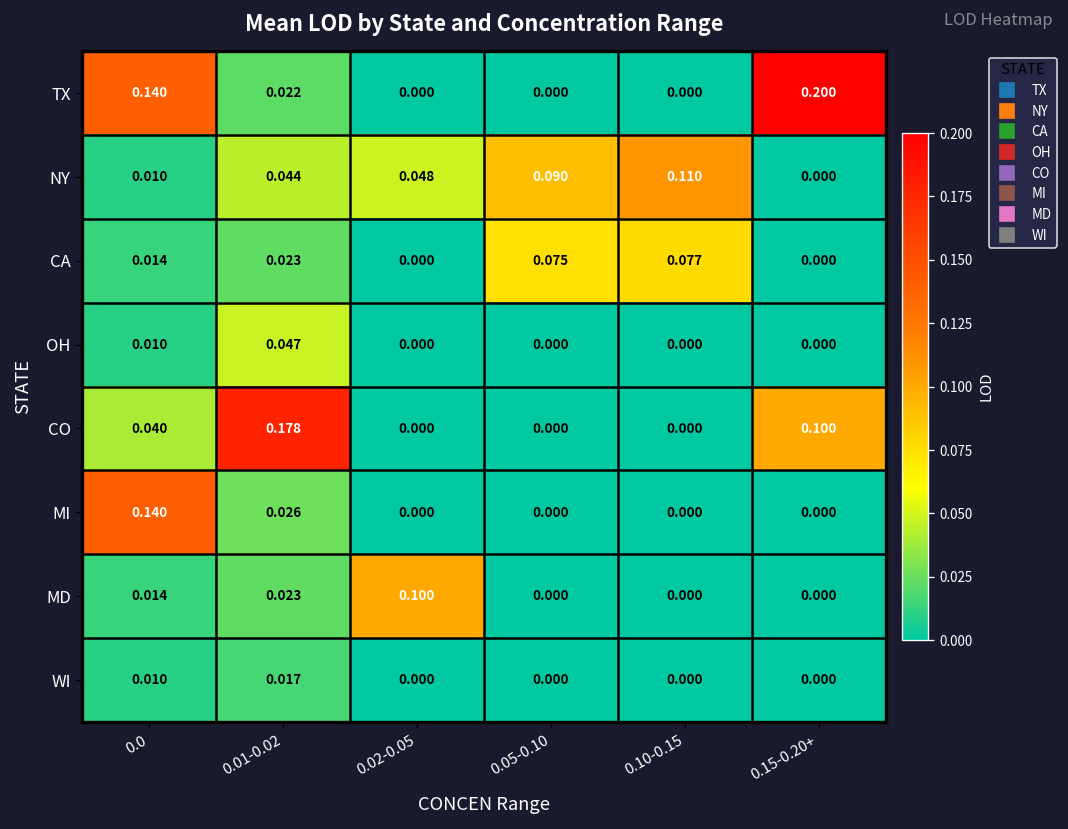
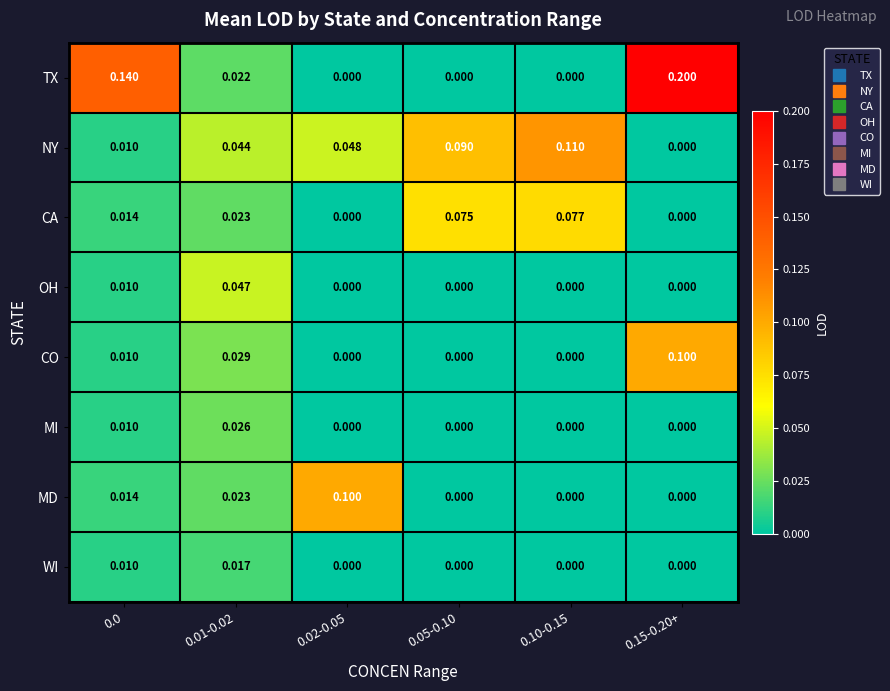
  {
    "TX": {
      "0.0": 0.140,
      "0.01-0.02": 0.022,
      "0.02-0.05": 0.000,
      "0.05-0.10": 0.000,
      "0.10-0.15": 0.000,
      "0.15-0.20+": 0.200
    },
    "NY": {
      "0.0": 0.010,
      "0.01-0.02": 0.044,
      "0.02-0.05": 0.048,
      "0.05-0.10": 0.090,
      "0.10-0.15": 0.110,
      "0.15-0.20+": 0.000
    },
    "CA": {
      "0.0": 0.014,
      "0.01-0.02": 0.023,
      "0.02-0.05": 0.000,
      "0.05-0.10": 0.075,
      "0.10-0.15": 0.077,
      "0.15-0.20+": 0.000
    },
    "OH": {
      "0.0": 0.010,
      "0.01-0.02": 0.047,
      "0.02-0.05": 0.000,
      "0.05-0.10": 0.000,
      "0.10-0.15": 0.000,
      "0.15-0.20+": 0.000
    },
    "CO": {
-     "0.0": 0.040,
-     "0.01-0.02": 0.178,
+     "0.0": 0.010,
+     "0.01-0.02": 0.029,
      "0.02-0.05": 0.000,
      "0.05-0.10": 0.000,
      "0.10-0.15": 0.000,
      "0.15-0.20+": 0.100
    },
    "MI": {
-     "0.0": 0.140,
+     "0.0": 0.010,
      "0.01-0.02": 0.026,
      "0.02-0.05": 0.000,
      "0.05-0.10": 0.000,
      "0.10-0.15": 0.000,
      "0.15-0.20+": 0.000
    },
    "MD": {
      "0.0": 0.014,
      "0.01-0.02": 0.023,
      "0.02-0.05": 0.100,
      "0.05-0.10": 0.000,
      "0.10-0.15": 0.000,
      "0.15-0.20+": 0.000
    },
    "WI": {
      "0.0": 0.010,
      "0.01-0.02": 0.017,
      "0.02-0.05": 0.000,
      "0.05-0.10": 0.000,
      "0.10-0.15": 0.000,
      "0.15-0.20+": 0.000
    }
  }
